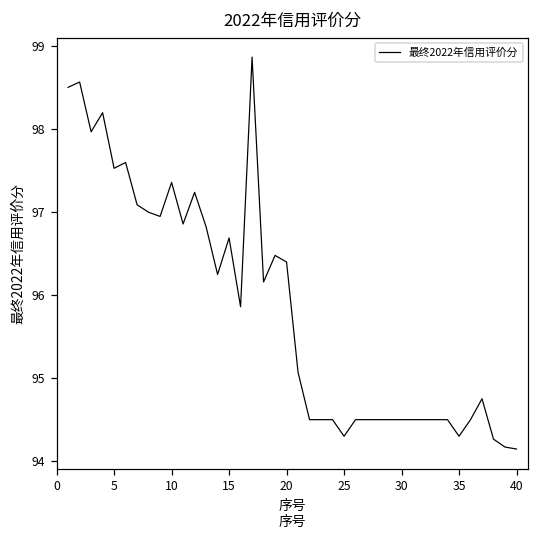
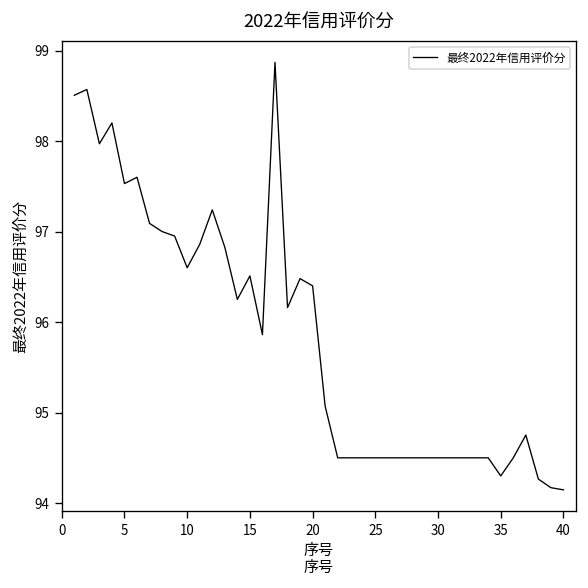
  {
    "5": 97.5,
-   "10": 97.4,
-   "15": 96.7,
+   "10": 96.6,
+   "15": 96.5,
    "20": 96.4,
-   "25": 94.3,
+   "25": 94.5,
    "30": 94.5,
    "35": 94.3,
    "40": 94.1
  }
